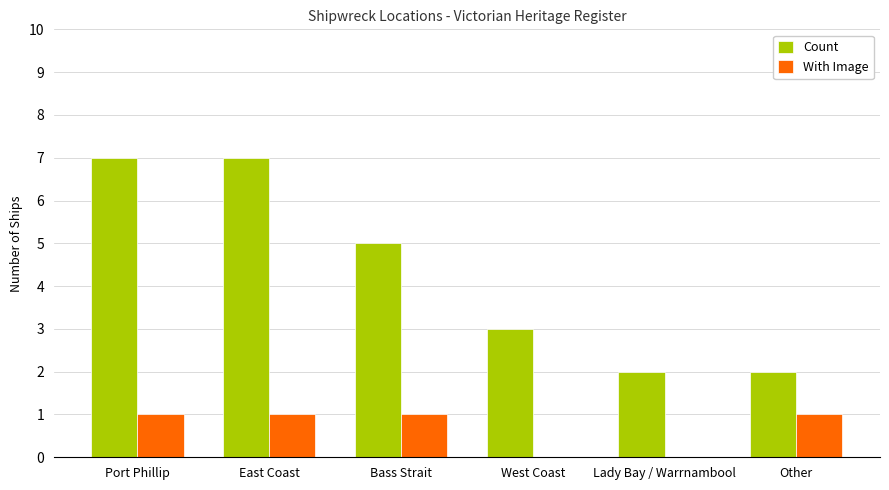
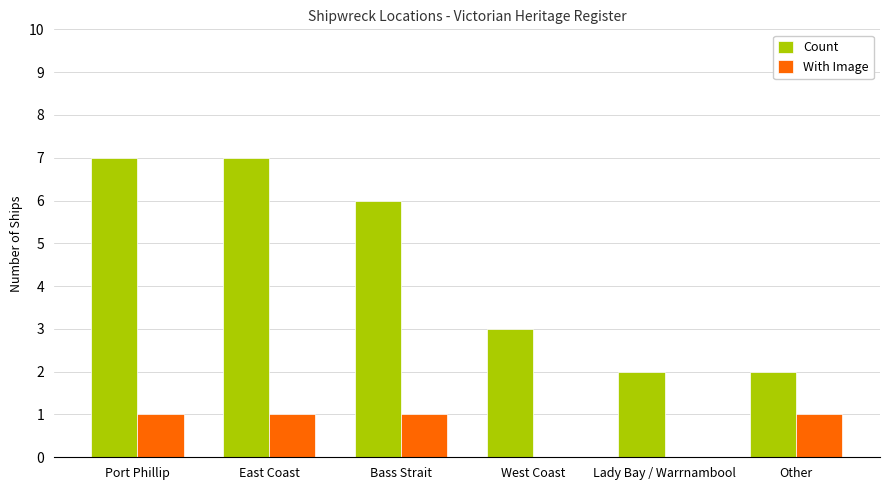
  {
    "Count": {
      "Port Phillip": 7,
      "East Coast": 7,
-     "Bass Strait": 5,
+     "Bass Strait": 6,
      "West Coast": 3,
      "Lady Bay / Warrnambool": 2,
      "Other": 2
    },
    "With Image": {
      "Port Phillip": 1,
      "East Coast": 1,
      "Bass Strait": 1,
      "West Coast": 0,
      "Lady Bay / Warrnambool": 0,
      "Other": 1
    }
  }
